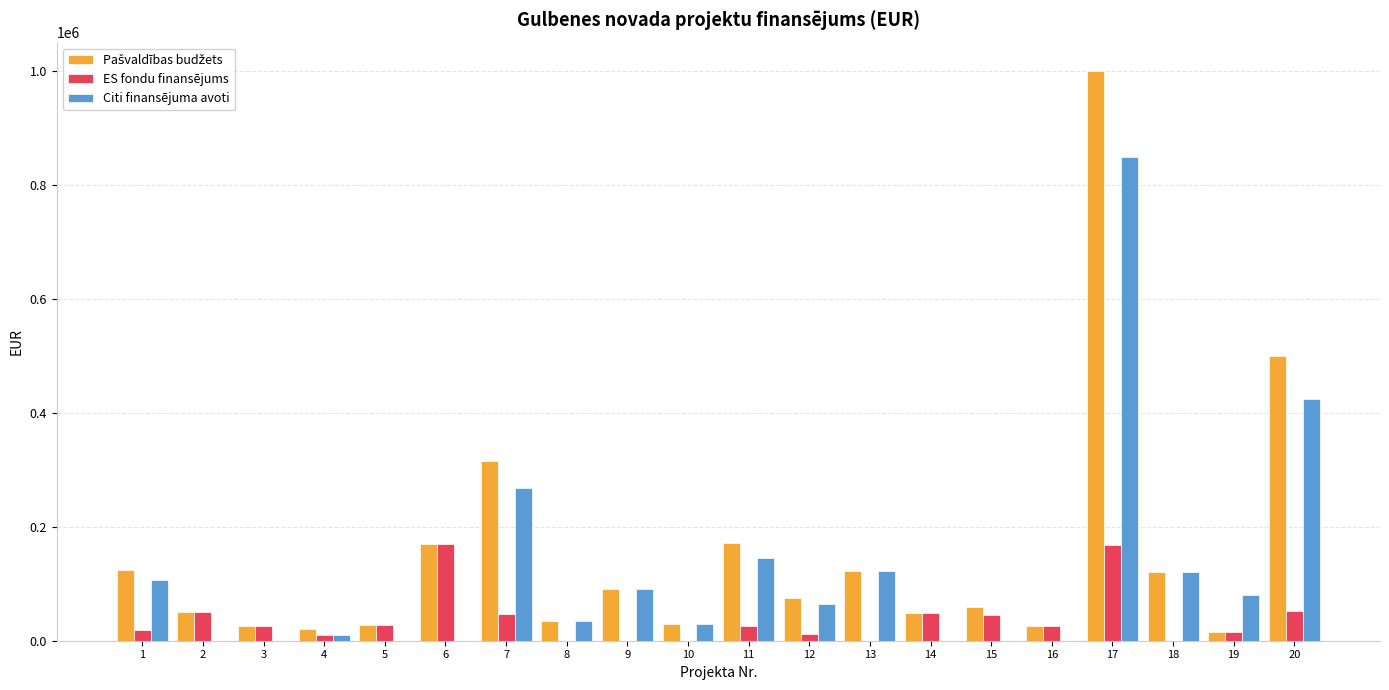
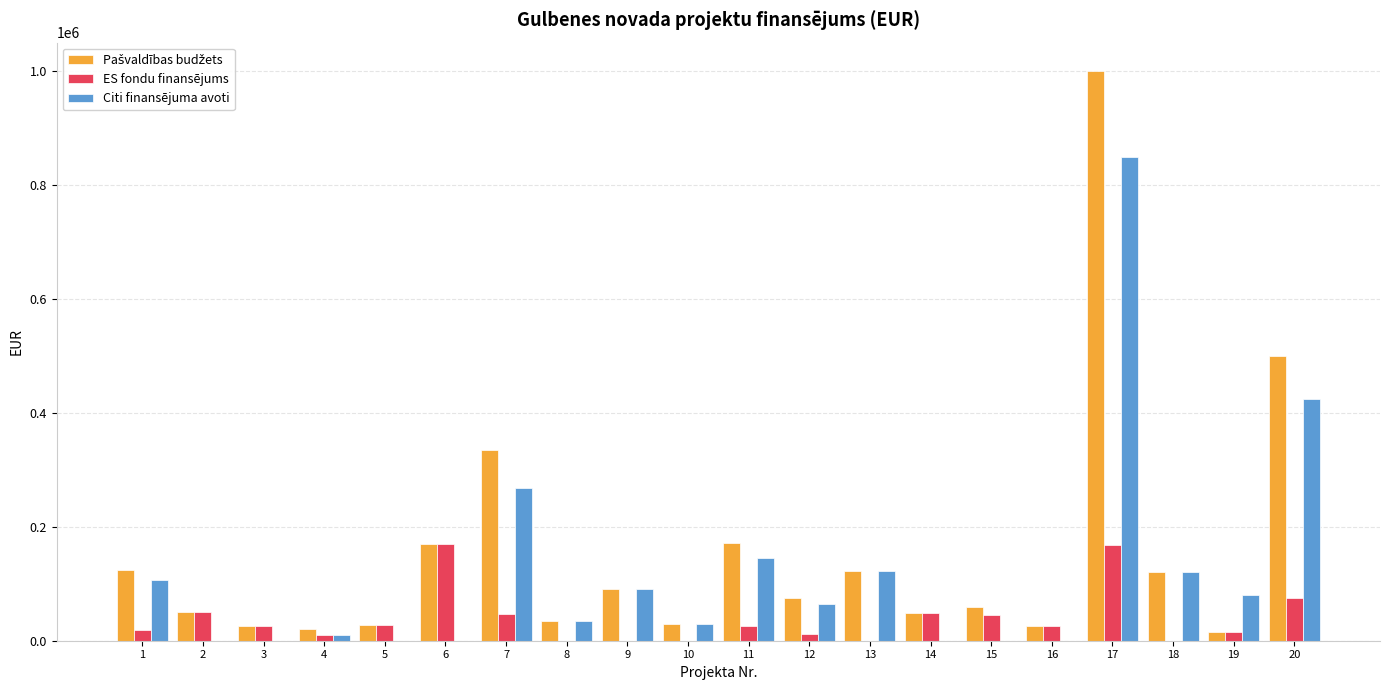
  {
    "Pašvaldības budžets": {
      "1": 130000,
      "2": 50000,
      "3": 30000,
      "4": 20000,
      "5": 30000,
      "6": 170000,
-     "7": 320000,
+     "7": 330000,
      "8": 40000,
      "9": 90000,
      "10": 30000,
      "11": 170000,
      "12": 80000,
      "13": 120000,
      "14": 50000,
      "15": 60000,
      "16": 30000,
      "17": 1000000,
      "18": 120000,
      "19": 20000,
      "20": 500000
    },
    "ES fondu finansējums": {
      "1": 20000,
      "2": 50000,
      "3": 30000,
      "4": 10000,
      "5": 30000,
      "6": 170000,
      "7": 50000,
      "8": 0,
      "9": 0,
      "10": 0,
      "11": 30000,
      "12": 10000,
      "13": 0,
      "14": 50000,
      "15": 50000,
      "16": 30000,
      "17": 170000,
      "18": 0,
      "19": 20000,
-     "20": 50000
+     "20": 80000
    },
    "Citi finansējuma avoti": {
      "1": 110000,
      "2": 0,
      "3": 0,
      "4": 10000,
      "5": 0,
      "6": 0,
      "7": 270000,
      "8": 40000,
      "9": 90000,
      "10": 30000,
      "11": 150000,
      "12": 60000,
      "13": 120000,
      "14": 0,
      "15": 0,
      "16": 0,
      "17": 850000,
      "18": 120000,
      "19": 80000,
      "20": 430000
    }
  }
